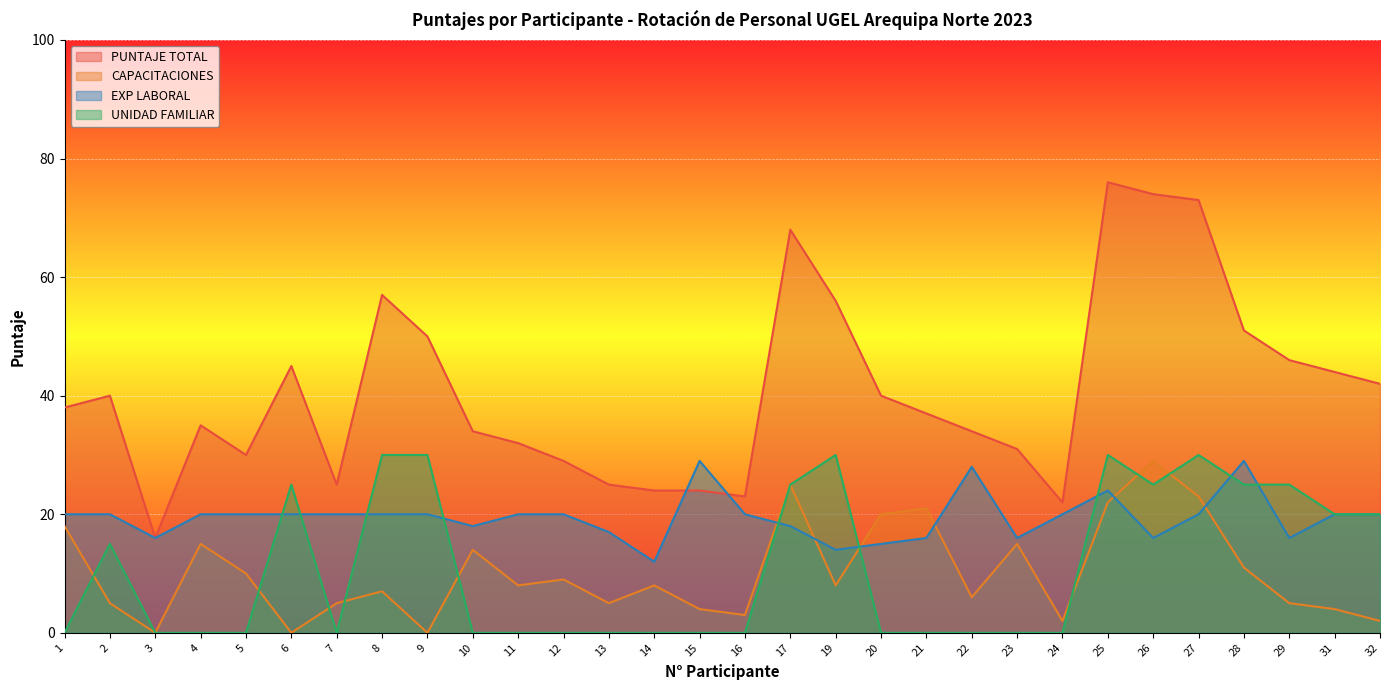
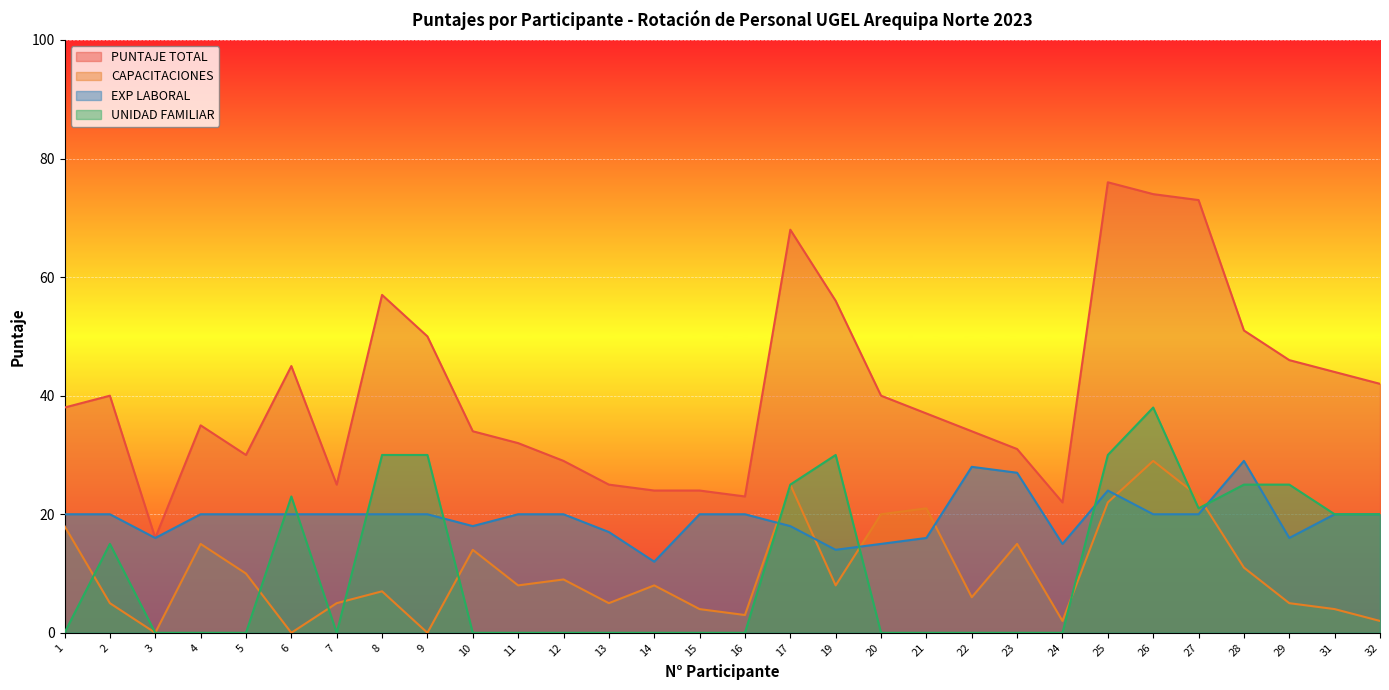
  {
    "EXP LABORAL": {
      "1": 20,
      "2": 20,
      "4": 20,
      "5": 20,
      "6": 20,
      "7": 20,
      "8": 20,
      "9": 20,
      "10": 18,
      "11": 20,
      "12": 20,
      "13": 17,
      "14": 12,
-     "15": 29,
+     "15": 20,
      "16": 20,
      "17": 18,
      "19": 14,
      "20": 15,
      "21": 16,
      "22": 28,
-     "23": 16,
-     "24": 20,
+     "23": 27,
+     "24": 15,
      "25": 24,
-     "26": 16,
+     "26": 20,
      "27": 20,
      "28": 29,
      "29": 16
    },
    "UNIDAD FAMILIAR": {
      "1": 0,
      "2": 15,
      "4": 0,
      "5": 0,
-     "6": 25,
+     "6": 23,
      "7": 0,
      "8": 30,
      "9": 30,
      "10": 0,
      "11": 0,
      "12": 0,
      "13": 0,
      "14": 0,
      "15": 0,
      "16": 0,
      "19": 30,
      "20": 0,
      "21": 0,
      "22": 0,
      "23": 0,
      "24": 0,
      "25": 30,
-     "26": 25,
-     "27": 30,
+     "26": 38,
+     "27": 21,
      "28": 25,
      "29": 25
    }
  }
